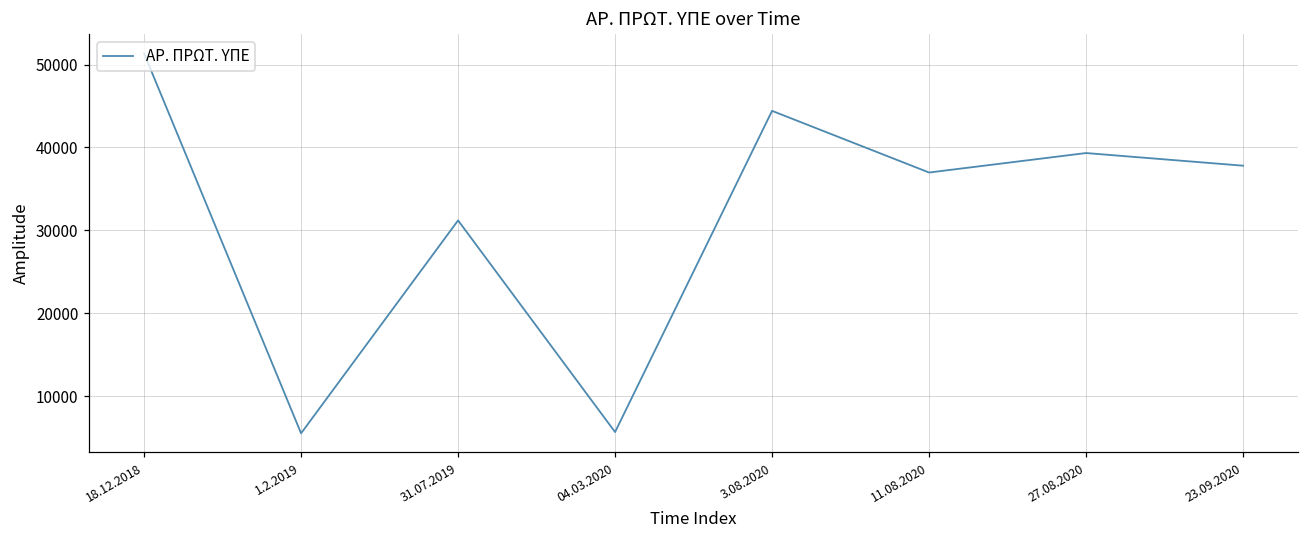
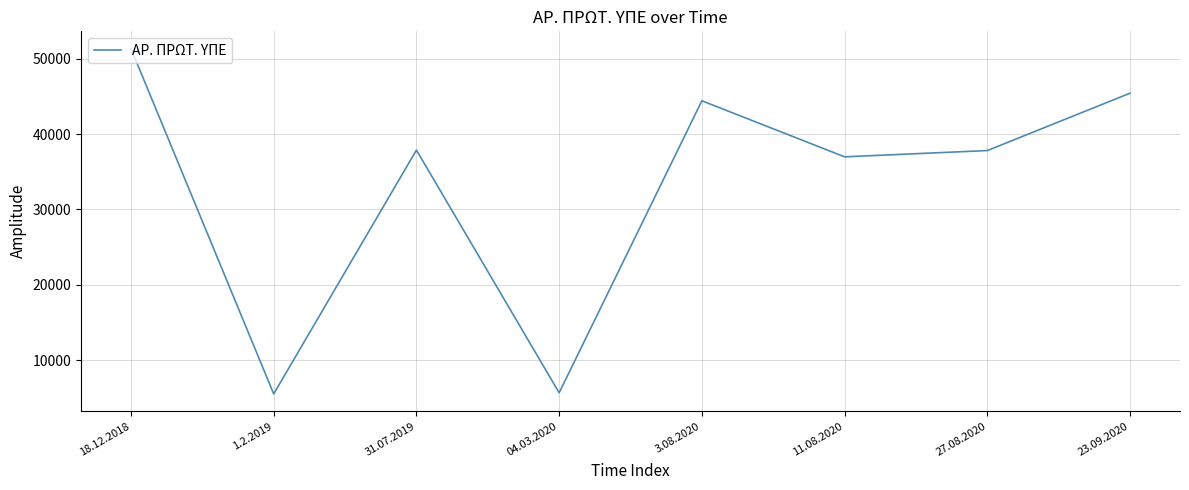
  {
    "1.2.2019": 6000,
-   "31.07.2019": 31000,
+   "31.07.2019": 38000,
    "04.03.2020": 6000,
    "3.08.2020": 44000,
    "11.08.2020": 37000,
-   "27.08.2020": 39000,
-   "23.09.2020": 38000
+   "27.08.2020": 38000,
+   "23.09.2020": 45000
  }
